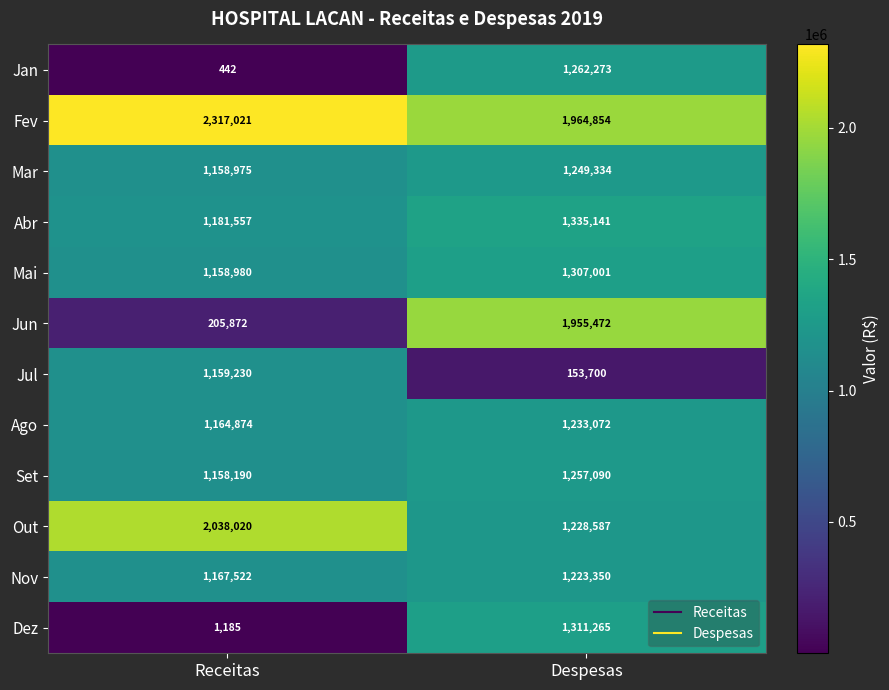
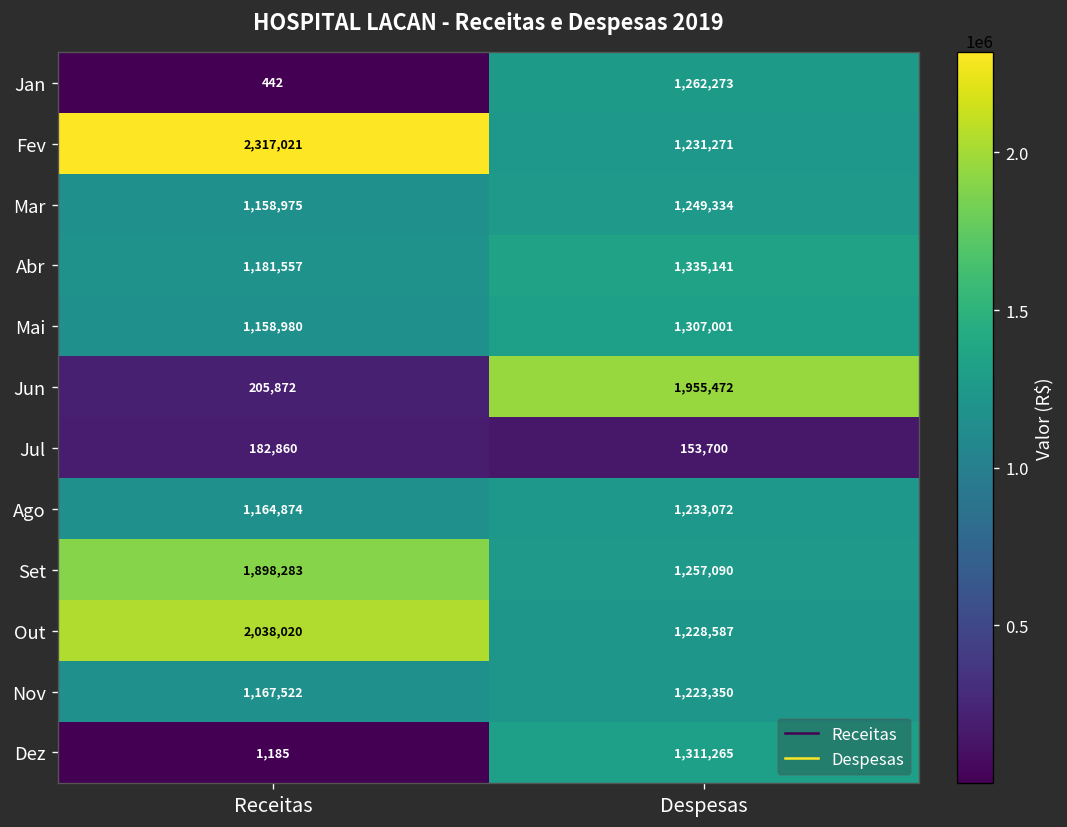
  {
    "Jan": {
      "Receitas": "442",
      "Despesas": "1,262,273"
    },
    "Fev": {
      "Receitas": "2,317,021",
-     "Despesas": "1,964,854"
+     "Despesas": "1,231,271"
    },
    "Mar": {
      "Receitas": "1,158,975",
      "Despesas": "1,249,334"
    },
    "Abr": {
      "Receitas": "1,181,557",
      "Despesas": "1,335,141"
    },
    "Mai": {
      "Receitas": "1,158,980",
      "Despesas": "1,307,001"
    },
    "Jun": {
      "Receitas": "205,872",
      "Despesas": "1,955,472"
    },
    "Jul": {
-     "Receitas": "1,159,230",
+     "Receitas": "182,860",
      "Despesas": "153,700"
    },
    "Ago": {
      "Receitas": "1,164,874",
      "Despesas": "1,233,072"
    },
    "Set": {
-     "Receitas": "1,158,190",
+     "Receitas": "1,898,283",
      "Despesas": "1,257,090"
    },
    "Out": {
      "Receitas": "2,038,020",
      "Despesas": "1,228,587"
    },
    "Nov": {
      "Receitas": "1,167,522",
      "Despesas": "1,223,350"
    },
    "Dez": {
      "Receitas": "1,185",
      "Despesas": "1,311,265"
    }
  }
